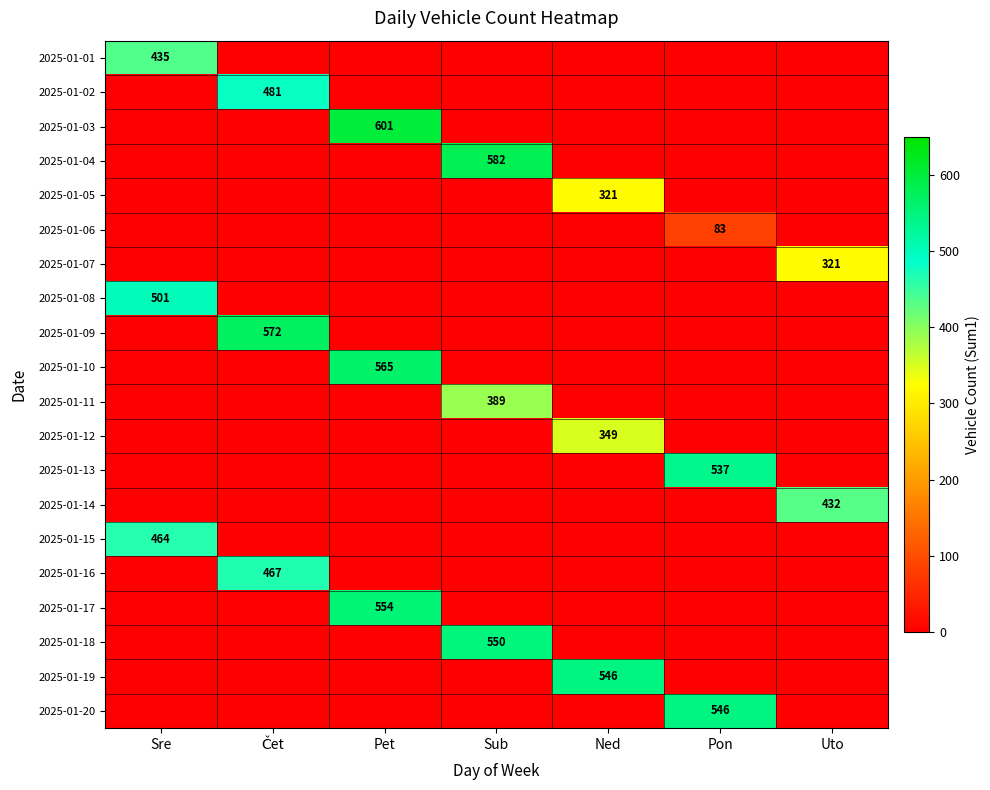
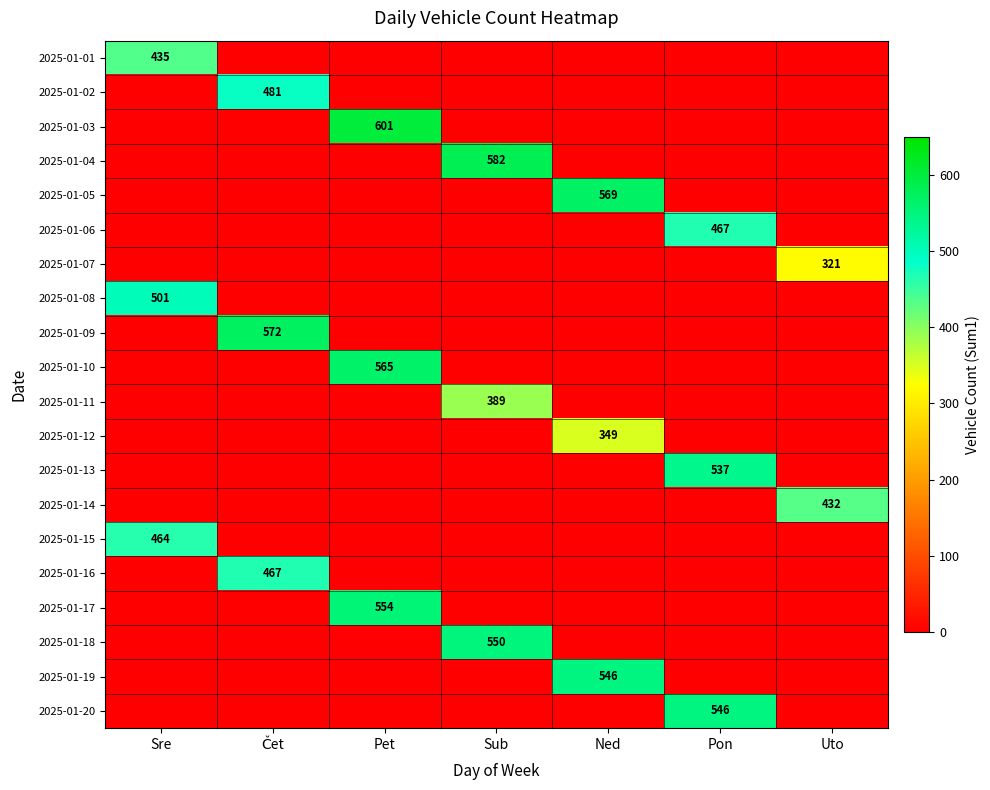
  {
    "2025-01-01": {
      "Sre": 435
    },
    "2025-01-02": {
      "Čet": 481
    },
    "2025-01-03": {
      "Pet": 601
    },
    "2025-01-04": {
      "Sub": 582
    },
    "2025-01-05": {
-     "Ned": 321
+     "Ned": 569
    },
    "2025-01-06": {
-     "Pon": 83
+     "Pon": 467
    },
    "2025-01-07": {
      "Uto": 321
    },
    "2025-01-08": {
      "Sre": 501
    },
    "2025-01-09": {
      "Čet": 572
    },
    "2025-01-10": {
      "Pet": 565
    },
    "2025-01-11": {
      "Sub": 389
    },
    "2025-01-12": {
      "Ned": 349
    },
    "2025-01-13": {
      "Pon": 537
    },
    "2025-01-14": {
      "Uto": 432
    },
    "2025-01-15": {
      "Sre": 464
    },
    "2025-01-16": {
      "Čet": 467
    },
    "2025-01-17": {
      "Pet": 554
    },
    "2025-01-18": {
      "Sub": 550
    },
    "2025-01-19": {
      "Ned": 546
    },
    "2025-01-20": {
      "Pon": 546
    }
  }
